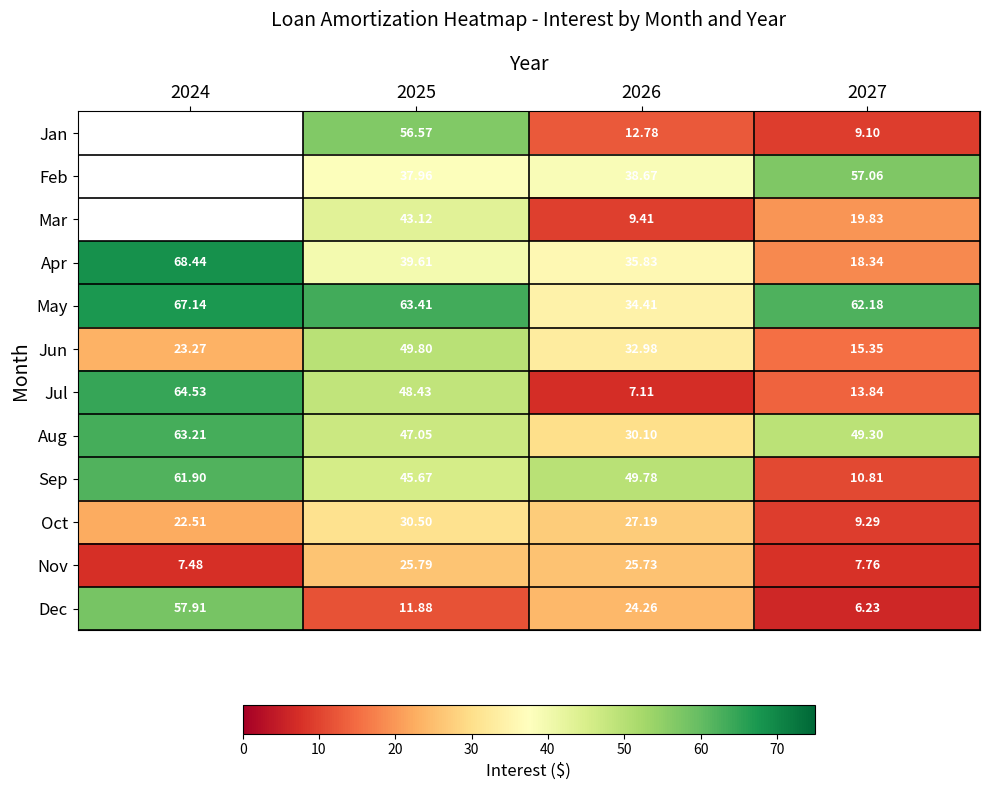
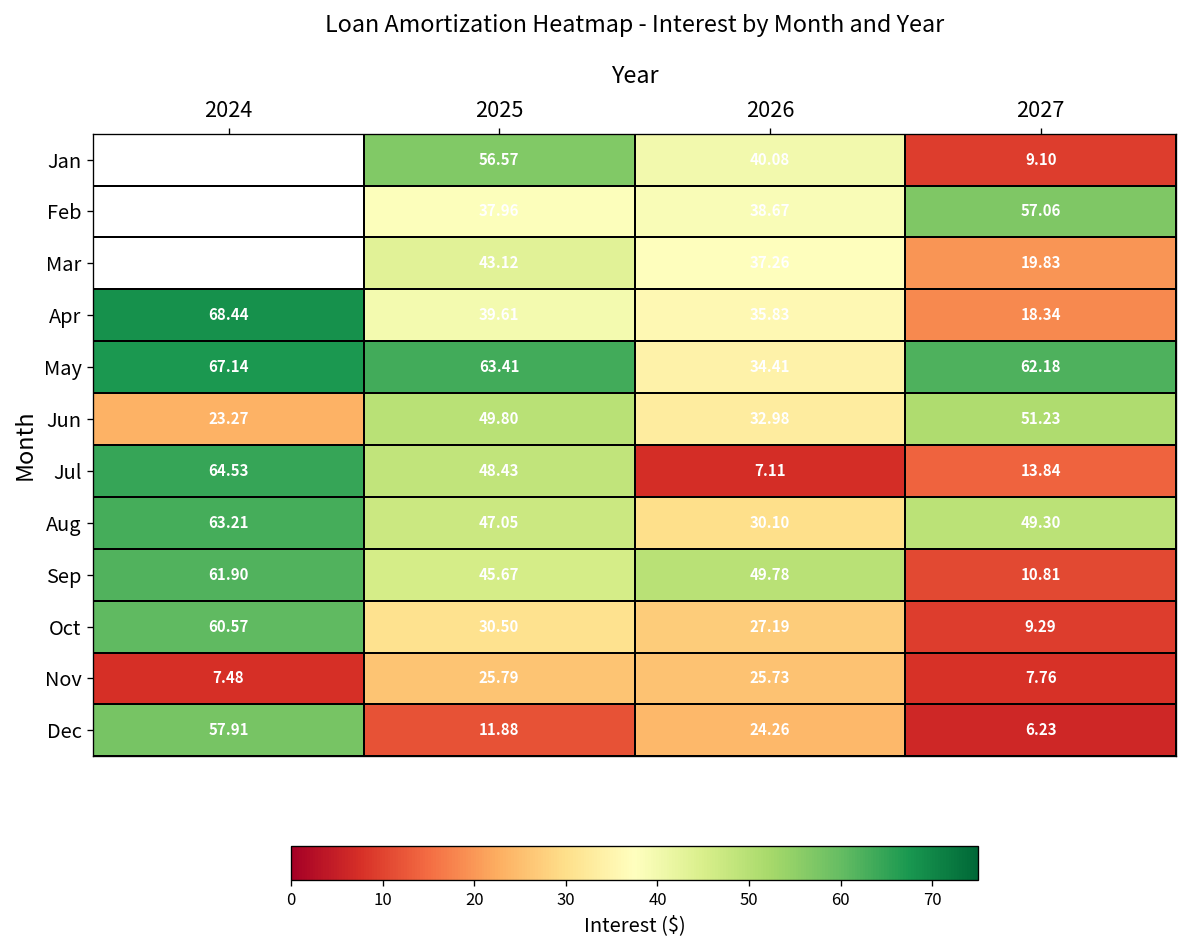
  {
    "Jan": {
      "2025": 56.57,
-     "2026": 12.78,
+     "2026": 40.08,
      "2027": 9.10
    },
    "Feb": {
      "2025": 37.96,
      "2026": 38.67,
      "2027": 57.06
    },
    "Mar": {
      "2025": 43.12,
-     "2026": 9.41,
+     "2026": 37.26,
      "2027": 19.83
    },
    "Apr": {
      "2024": 68.44,
      "2025": 39.61,
      "2026": 35.83,
      "2027": 18.34
    },
    "May": {
      "2024": 67.14,
      "2025": 63.41,
      "2026": 34.41,
      "2027": 62.18
    },
    "Jun": {
      "2024": 23.27,
      "2025": 49.80,
      "2026": 32.98,
-     "2027": 15.35
+     "2027": 51.23
    },
    "Jul": {
      "2024": 64.53,
      "2025": 48.43,
      "2026": 7.11,
      "2027": 13.84
    },
    "Aug": {
      "2024": 63.21,
      "2025": 47.05,
      "2026": 30.10,
      "2027": 49.30
    },
    "Sep": {
      "2024": 61.90,
      "2025": 45.67,
      "2026": 49.78,
      "2027": 10.81
    },
    "Oct": {
-     "2024": 22.51,
+     "2024": 60.57,
      "2025": 30.50,
      "2026": 27.19,
      "2027": 9.29
    },
    "Nov": {
      "2024": 7.48,
      "2025": 25.79,
      "2026": 25.73,
      "2027": 7.76
    },
    "Dec": {
      "2024": 57.91,
      "2025": 11.88,
      "2026": 24.26,
      "2027": 6.23
    }
  }
